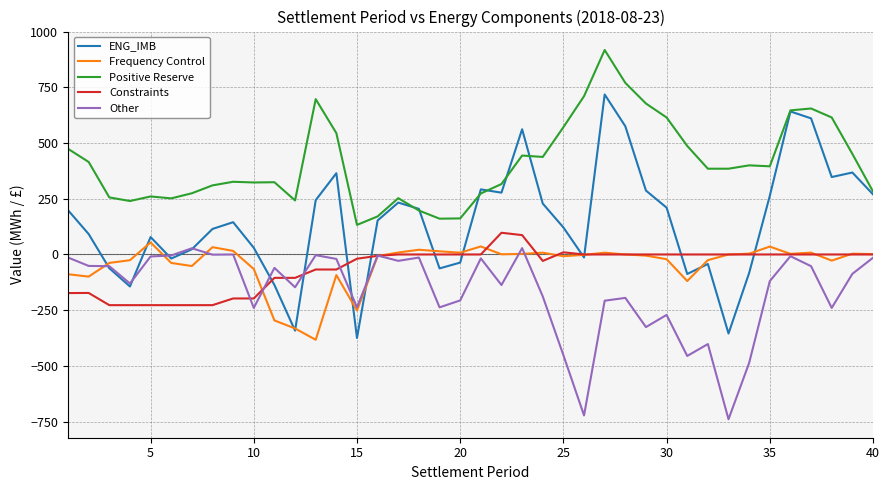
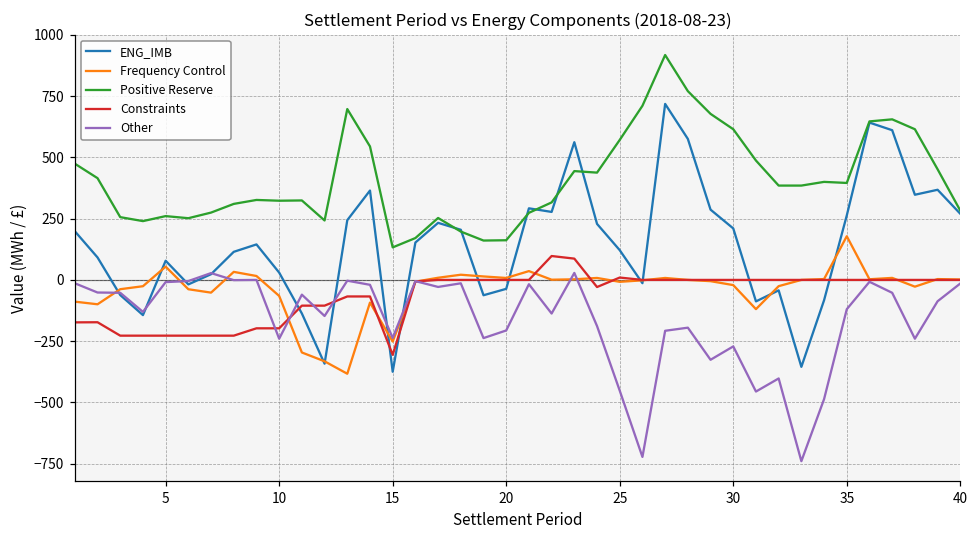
  {
    "ENG_IMB": {
      "5": 80,
      "10": 30,
      "15": -370,
      "20": -40,
      "25": 120,
      "30": 210,
      "35": 260,
      "40": 270
    },
    "Frequency Control": {
      "5": 50,
      "10": -70,
      "15": -250,
      "25": -10,
      "30": -20,
-     "35": 40
+     "35": 180
    },
    "Positive Reserve": {
      "5": 260,
      "10": 320,
      "15": 130,
      "20": 160,
      "25": 570,
      "30": 620,
      "35": 400,
      "40": 280
    },
    "Constraints": {
      "5": -230,
      "10": -200,
-     "15": -20,
+     "15": -310,
      "25": 10,
      "30": 0,
      "35": 0
    },
    "Other": {
      "5": -10,
      "10": -240,
      "15": -240,
      "20": -210,
      "25": -450,
      "30": -270,
      "35": -120,
      "40": -10
    }
  }
